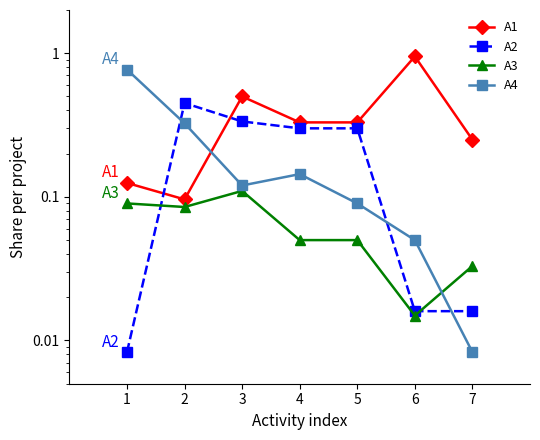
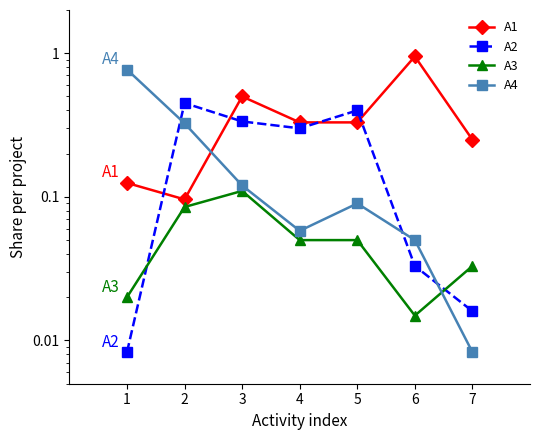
  {
    "A1": {
      "1": 0.13,
      "2": 0.10,
      "3": 0.50,
      "4": 0.33,
      "5": 0.33,
      "6": 1.0,
      "7": 0.25
    },
    "A2": {
      "1": 0.008,
      "2": 0.45,
      "3": 0.34,
      "4": 0.30,
-     "5": 0.3,
-     "6": 0.016,
+     "5": 0.4,
+     "6": 0.033,
      "7": 0.016
    },
    "A3": {
-     "1": 0.09,
+     "1": 0.02,
      "2": 0.09,
      "3": 0.11,
      "4": 0.05,
      "5": 0.05,
      "6": 0.015,
      "7": 0.033
    },
    "A4": {
      "1": 0.8,
      "2": 0.33,
      "3": 0.12,
-     "4": 0.14,
+     "4": 0.058,
      "5": 0.09,
      "6": 0.050,
      "7": 0.008
    }
  }
